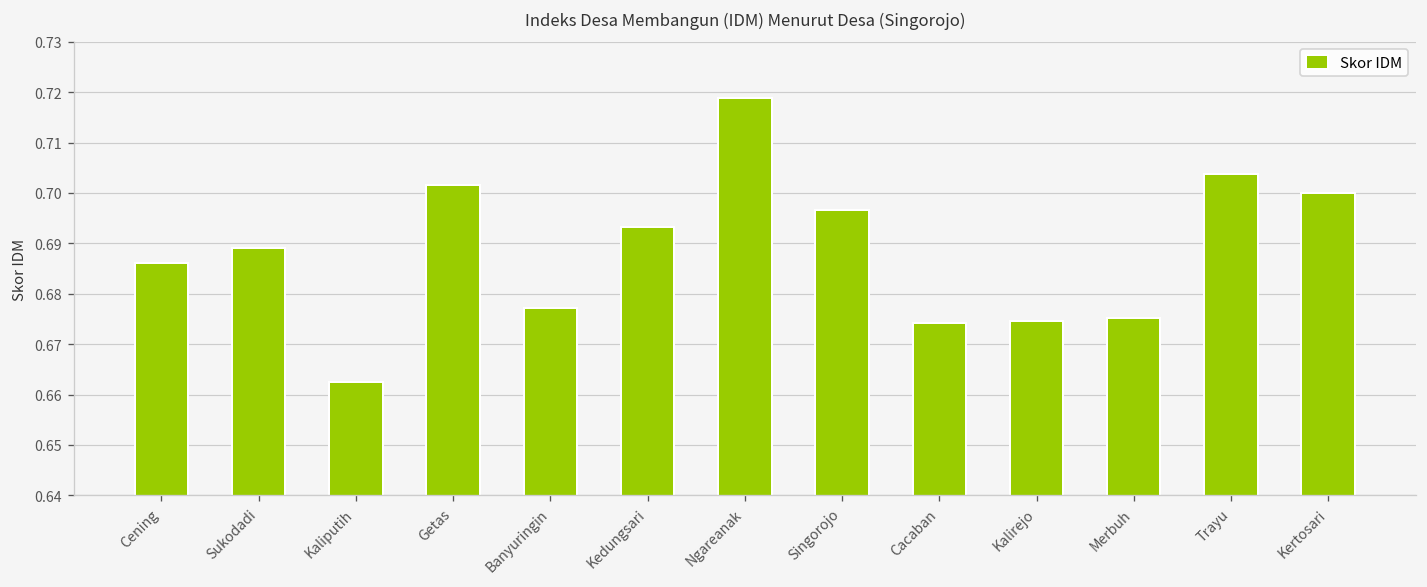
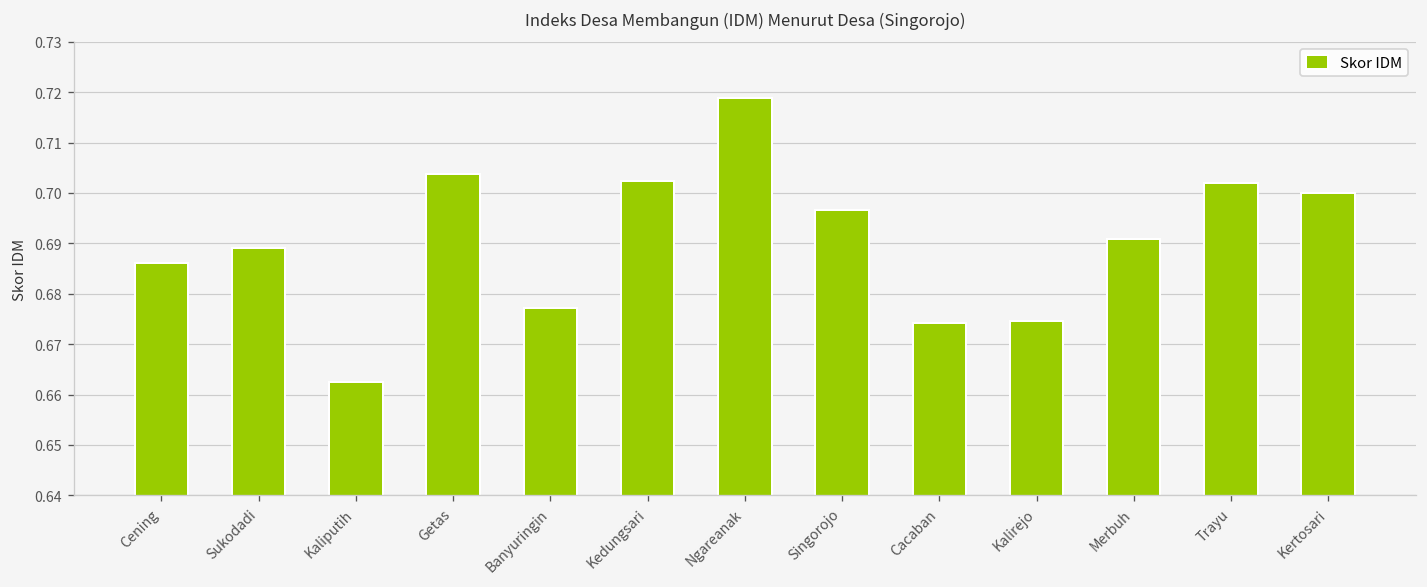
  {
    "Cening": 0.686,
    "Sukodadi": 0.689,
    "Kaliputih": 0.663,
-   "Getas": 0.702,
+   "Getas": 0.704,
    "Banyuringin": 0.677,
-   "Kedungsari": 0.693,
+   "Kedungsari": 0.702,
    "Ngareanak": 0.719,
    "Singorojo": 0.697,
    "Cacaban": 0.674,
    "Kalirejo": 0.675,
-   "Merbuh": 0.675,
-   "Trayu": 0.704,
+   "Merbuh": 0.691,
+   "Trayu": 0.702,
    "Kertosari": 0.700
  }
